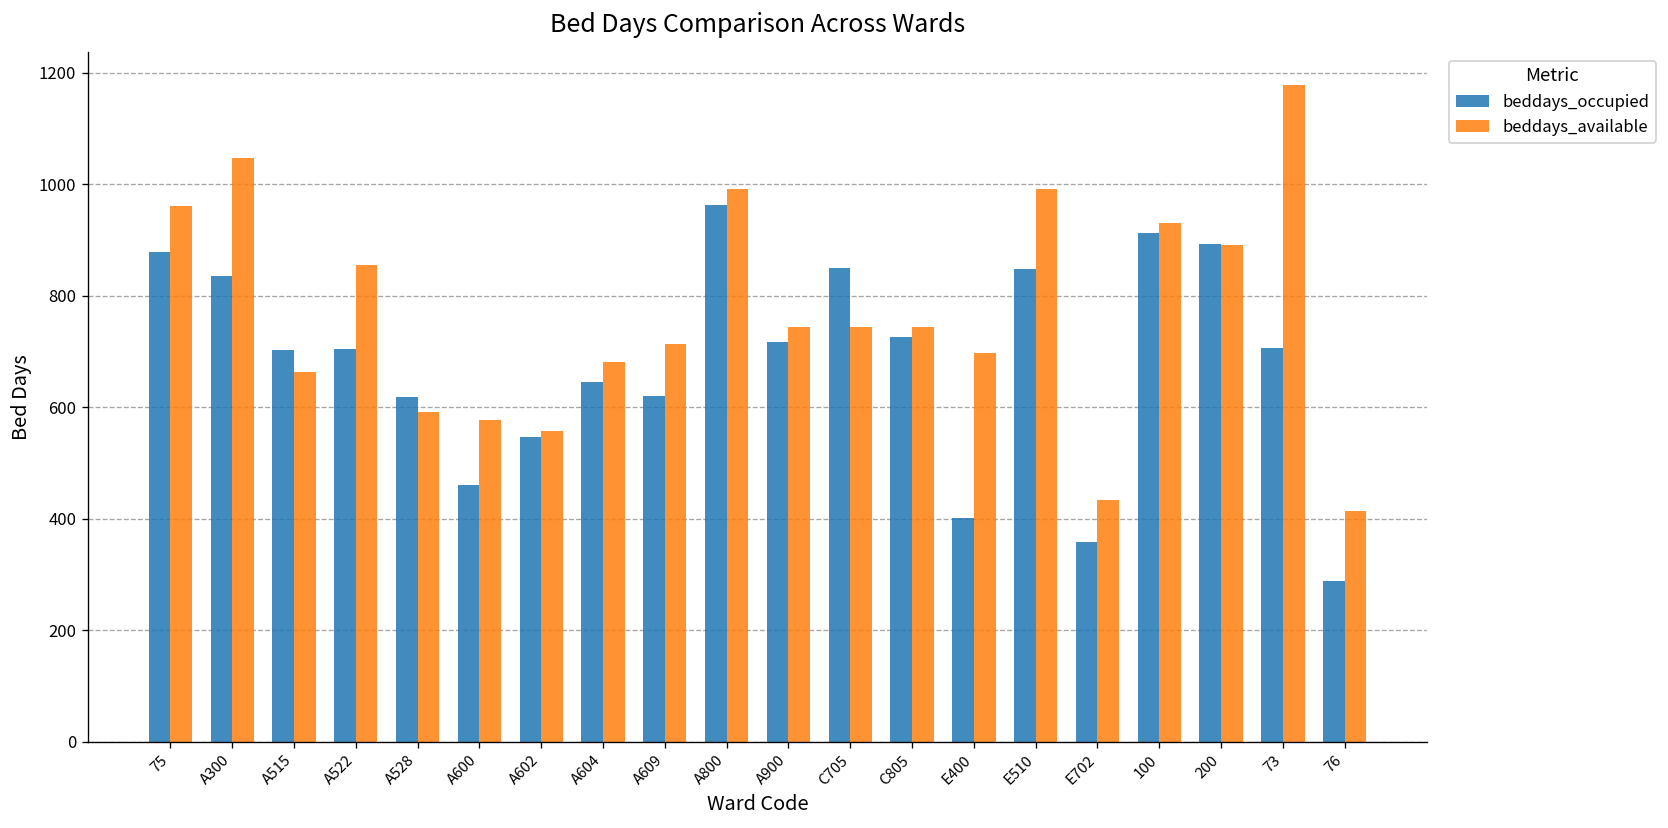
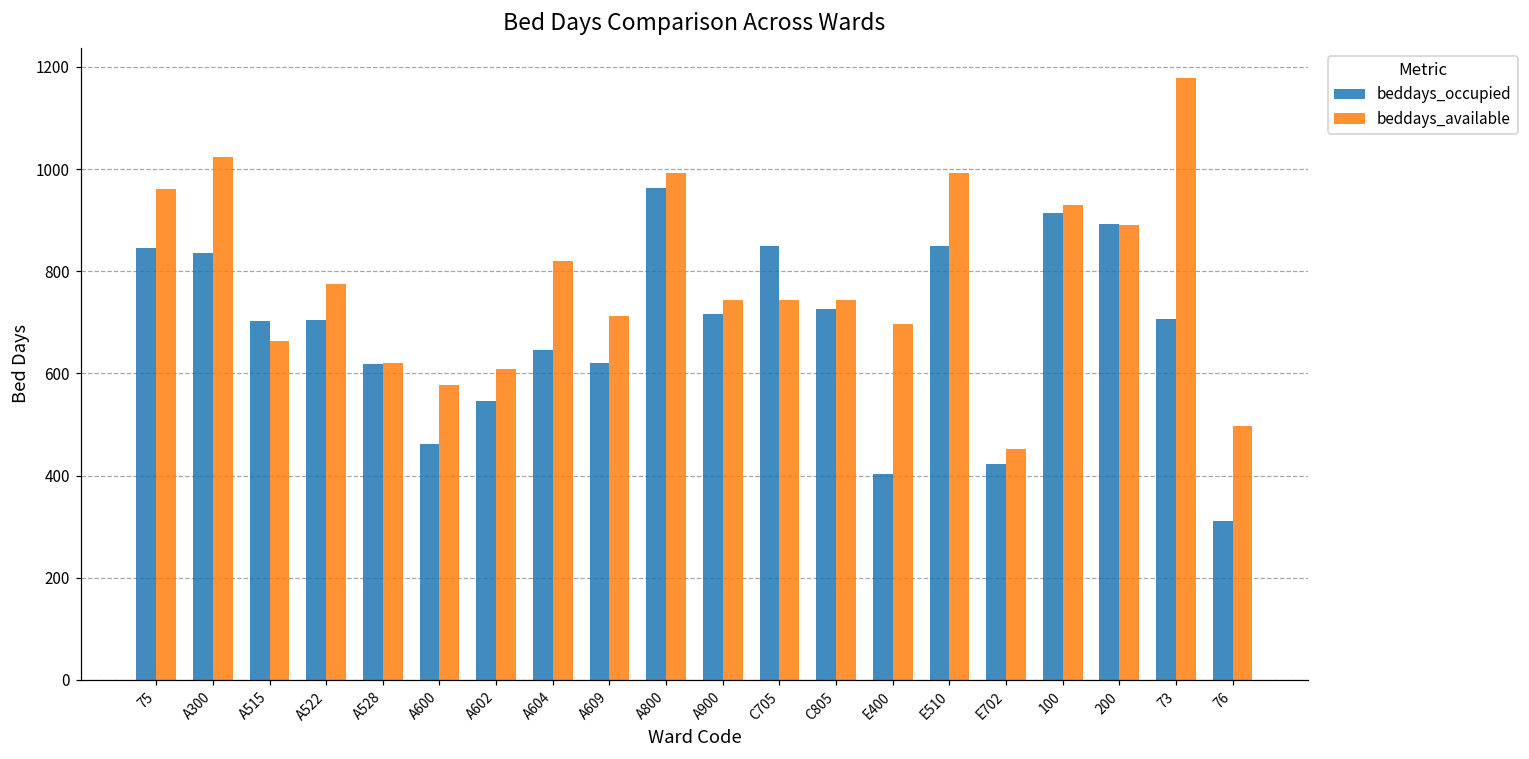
  {
    "beddays_occupied": {
-     "75": 880,
+     "75": 850,
      "A300": 840,
      "A515": 700,
      "A522": 700,
      "A528": 620,
      "A600": 460,
      "A602": 550,
      "A604": 650,
      "A609": 620,
      "A800": 960,
      "A900": 720,
      "C705": 850,
      "C805": 730,
      "E400": 400,
      "E510": 850,
-     "E702": 360,
+     "E702": 420,
      "100": 910,
      "200": 890,
      "73": 710,
-     "76": 290
+     "76": 310
    },
    "beddays_available": {
      "75": 960,
-     "A300": 1050,
+     "A300": 1020,
      "A515": 660,
-     "A522": 860,
-     "A528": 590,
+     "A522": 780,
+     "A528": 620,
      "A600": 580,
-     "A602": 560,
-     "A604": 680,
+     "A602": 610,
+     "A604": 820,
      "A609": 710,
      "A800": 990,
      "A900": 740,
      "C705": 740,
      "C805": 740,
      "E400": 700,
      "E510": 990,
-     "E702": 430,
+     "E702": 450,
      "100": 930,
      "200": 890,
      "73": 1180,
-     "76": 410
+     "76": 500
    }
  }
